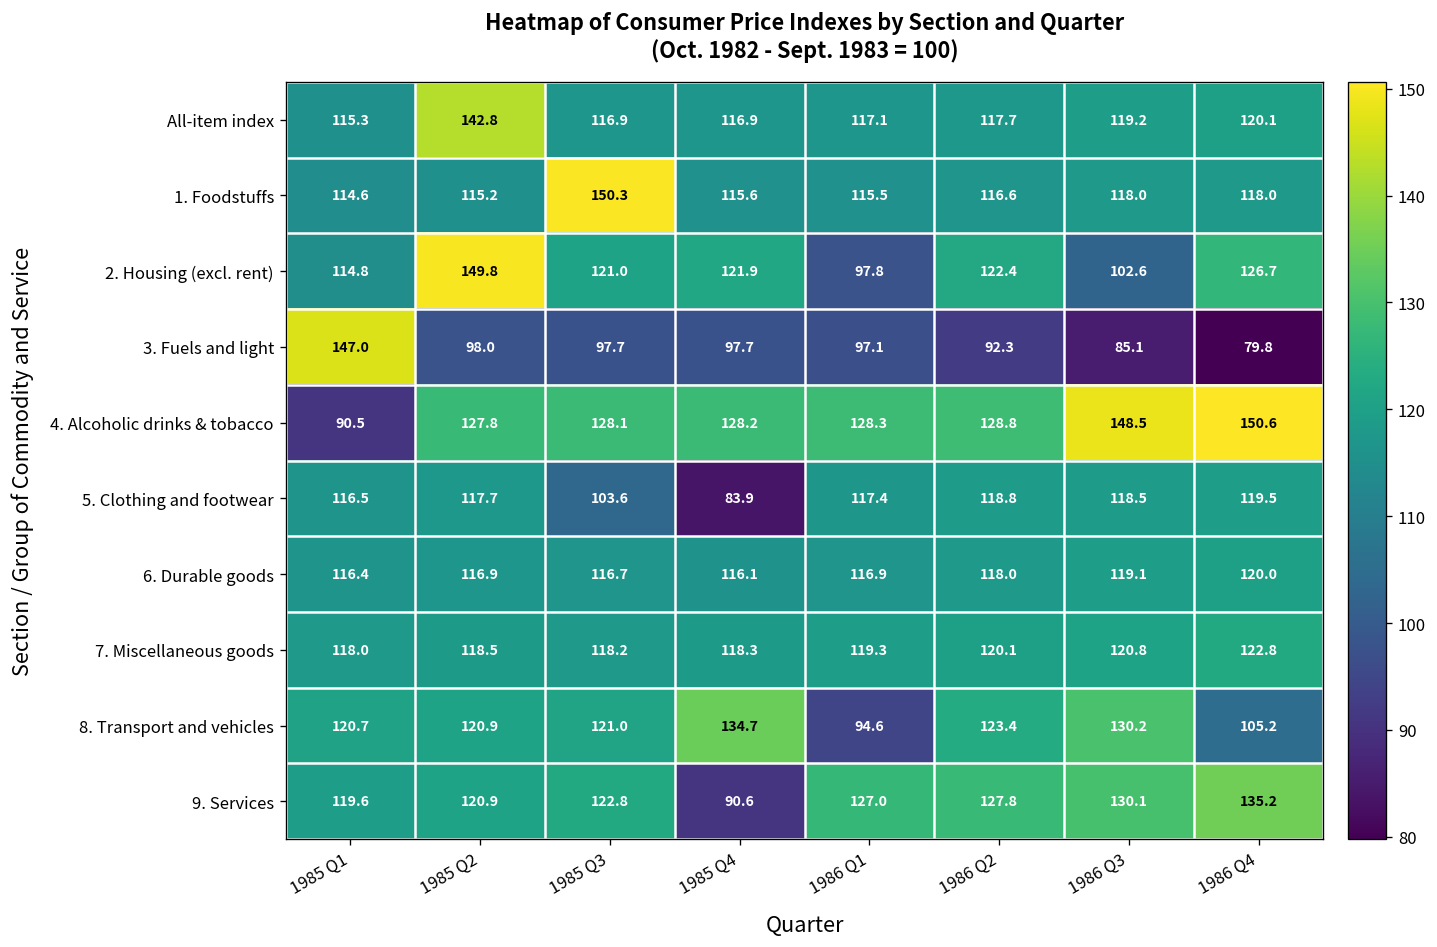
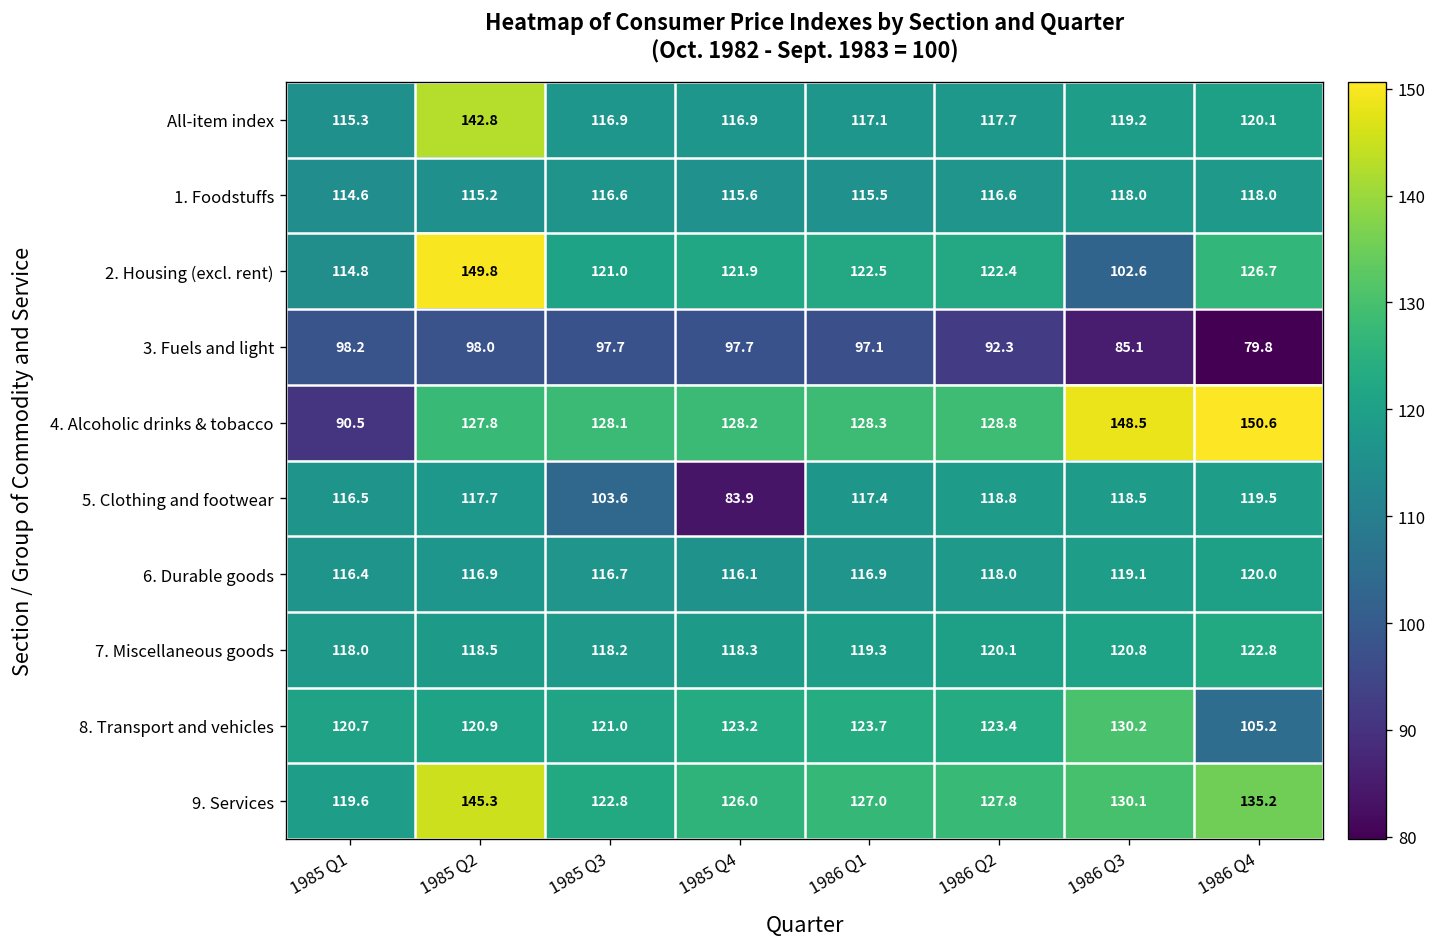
  {
    "All-item index": {
      "1985 Q1": 115.3,
      "1985 Q2": 142.8,
      "1985 Q3": 116.9,
      "1985 Q4": 116.9,
      "1986 Q1": 117.1,
      "1986 Q2": 117.7,
      "1986 Q3": 119.2,
      "1986 Q4": 120.1
    },
    "1. Foodstuffs": {
      "1985 Q1": 114.6,
      "1985 Q2": 115.2,
-     "1985 Q3": 150.3,
+     "1985 Q3": 116.6,
      "1985 Q4": 115.6,
      "1986 Q1": 115.5,
      "1986 Q2": 116.6,
      "1986 Q3": 118.0,
      "1986 Q4": 118.0
    },
    "2. Housing (excl. rent)": {
      "1985 Q1": 114.8,
      "1985 Q2": 149.8,
      "1985 Q3": 121.0,
      "1985 Q4": 121.9,
-     "1986 Q1": 97.8,
+     "1986 Q1": 122.5,
      "1986 Q2": 122.4,
      "1986 Q3": 102.6,
      "1986 Q4": 126.7
    },
    "3. Fuels and light": {
-     "1985 Q1": 147.0,
+     "1985 Q1": 98.2,
      "1985 Q2": 98.0,
      "1985 Q3": 97.7,
      "1985 Q4": 97.7,
      "1986 Q1": 97.1,
      "1986 Q2": 92.3,
      "1986 Q3": 85.1,
      "1986 Q4": 79.8
    },
    "4. Alcoholic drinks & tobacco": {
      "1985 Q1": 90.5,
      "1985 Q2": 127.8,
      "1985 Q3": 128.1,
      "1985 Q4": 128.2,
      "1986 Q1": 128.3,
      "1986 Q2": 128.8,
      "1986 Q3": 148.5,
      "1986 Q4": 150.6
    },
    "5. Clothing and footwear": {
      "1985 Q1": 116.5,
      "1985 Q2": 117.7,
      "1985 Q3": 103.6,
      "1985 Q4": 83.9,
      "1986 Q1": 117.4,
      "1986 Q2": 118.8,
      "1986 Q3": 118.5,
      "1986 Q4": 119.5
    },
    "6. Durable goods": {
      "1985 Q1": 116.4,
      "1985 Q2": 116.9,
      "1985 Q3": 116.7,
      "1985 Q4": 116.1,
      "1986 Q1": 116.9,
      "1986 Q2": 118.0,
      "1986 Q3": 119.1,
      "1986 Q4": 120.0
    },
    "7. Miscellaneous goods": {
      "1985 Q1": 118.0,
      "1985 Q2": 118.5,
      "1985 Q3": 118.2,
      "1985 Q4": 118.3,
      "1986 Q1": 119.3,
      "1986 Q2": 120.1,
      "1986 Q3": 120.8,
      "1986 Q4": 122.8
    },
    "8. Transport and vehicles": {
      "1985 Q1": 120.7,
      "1985 Q2": 120.9,
      "1985 Q3": 121.0,
-     "1985 Q4": 134.7,
-     "1986 Q1": 94.6,
+     "1985 Q4": 123.2,
+     "1986 Q1": 123.7,
      "1986 Q2": 123.4,
      "1986 Q3": 130.2,
      "1986 Q4": 105.2
    },
    "9. Services": {
      "1985 Q1": 119.6,
-     "1985 Q2": 120.9,
+     "1985 Q2": 145.3,
      "1985 Q3": 122.8,
-     "1985 Q4": 90.6,
+     "1985 Q4": 126.0,
      "1986 Q1": 127.0,
      "1986 Q2": 127.8,
      "1986 Q3": 130.1,
      "1986 Q4": 135.2
    }
  }
